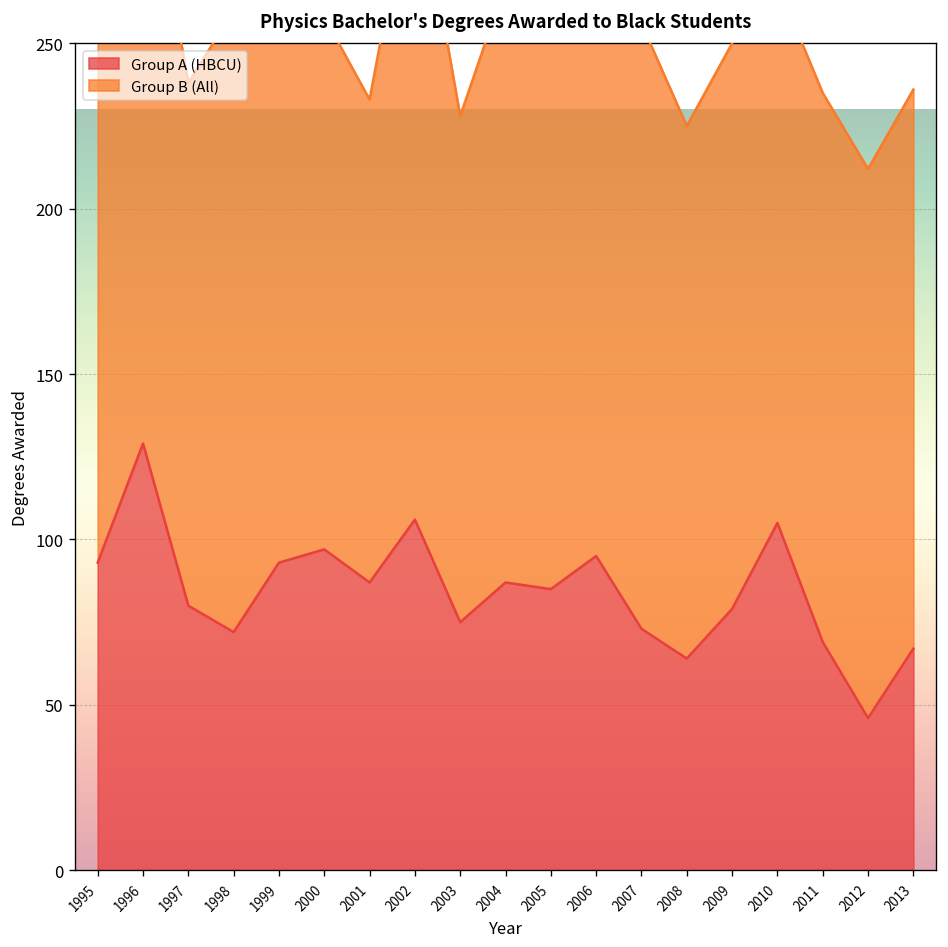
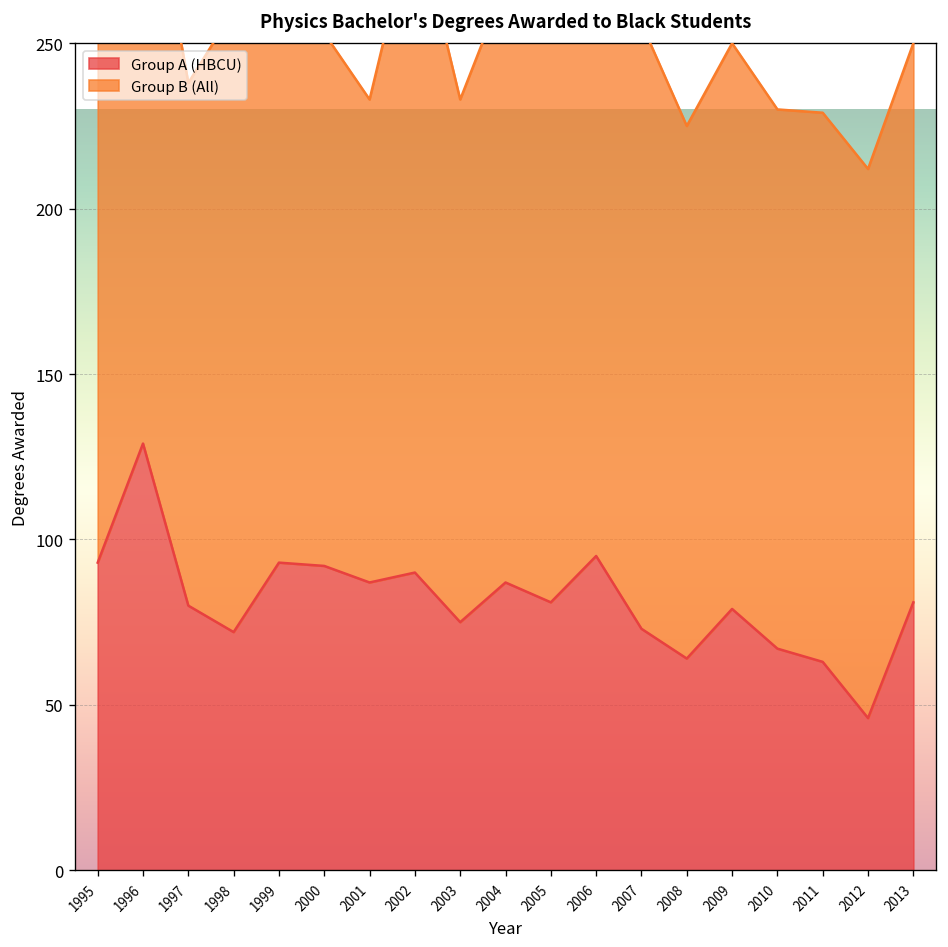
  {
    "Group A (HBCU)": {
      "1995": 93,
      "1996": 129,
      "1997": 80,
      "1998": 72,
      "1999": 93,
-     "2000": 97,
+     "2000": 92,
      "2001": 87,
-     "2002": 106,
+     "2002": 90,
      "2003": 75,
      "2004": 87,
-     "2005": 85,
+     "2005": 81,
      "2006": 95,
      "2007": 73,
      "2008": 64,
      "2009": 79,
-     "2010": 105,
-     "2011": 69,
+     "2010": 67,
+     "2011": 63,
      "2012": 46,
-     "2013": 67
+     "2013": 81
    },
    "Group B (All)": {
      "2001": 146,
-     "2003": 153,
+     "2003": 158,
      "2008": 161,
      "2009": 171,
      "2011": 166,
      "2012": 166,
      "2013": 169
    }
  }
